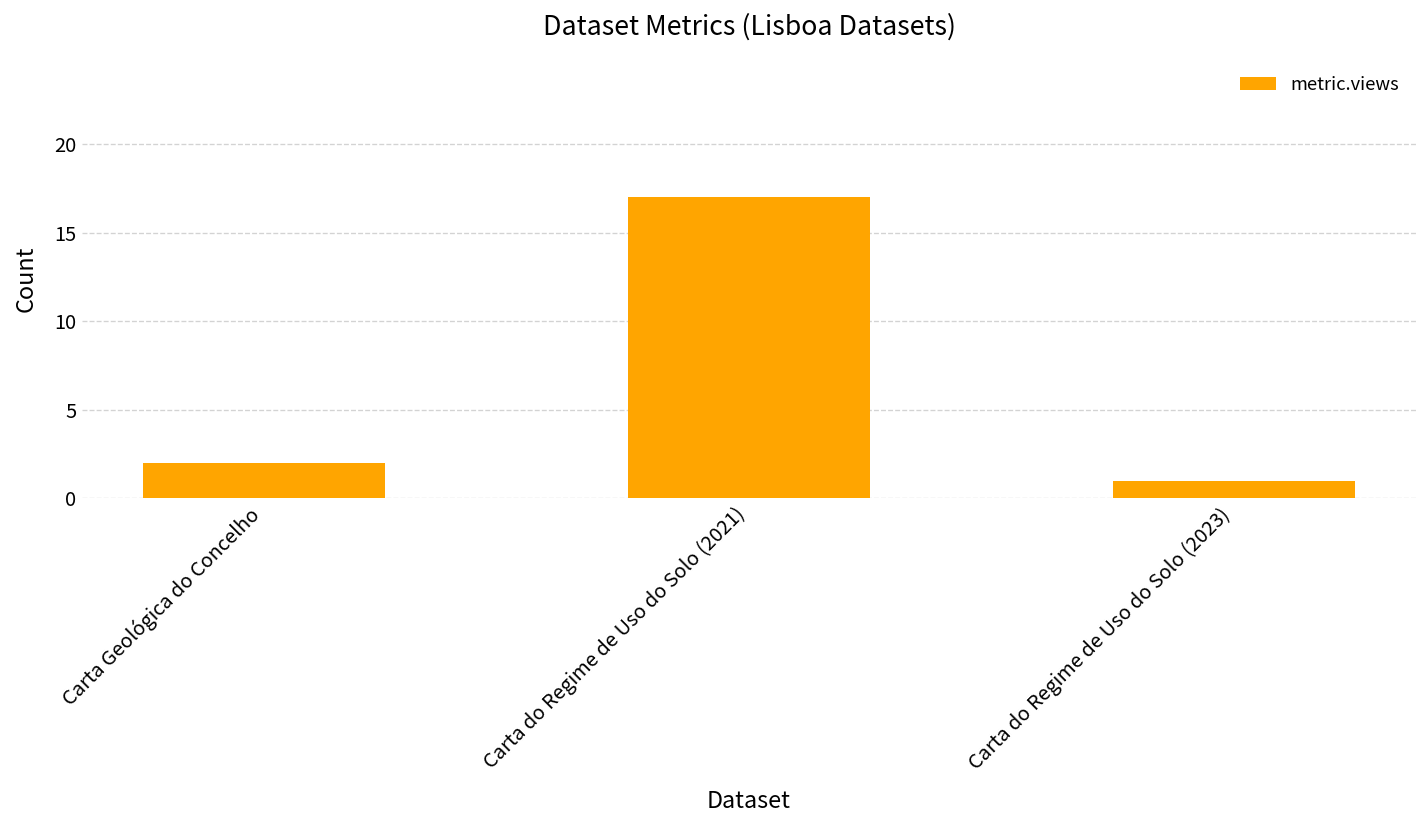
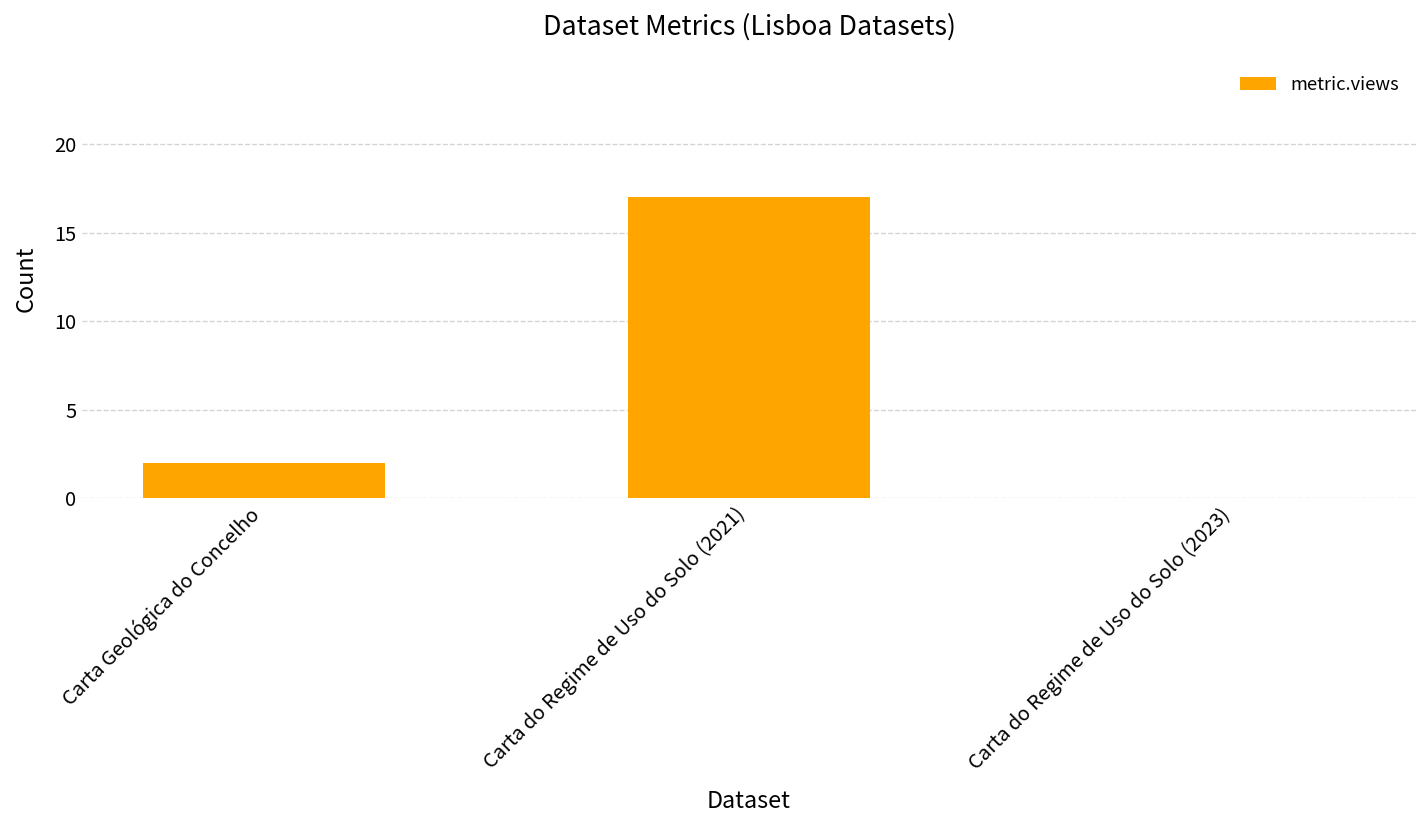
  {
    "Carta Geológica do Concelho": 2,
    "Carta do Regime de Uso do Solo (2021)": 17,
-   "Carta do Regime de Uso do Solo (2023)": 1
+   "Carta do Regime de Uso do Solo (2023)": 0
  }
